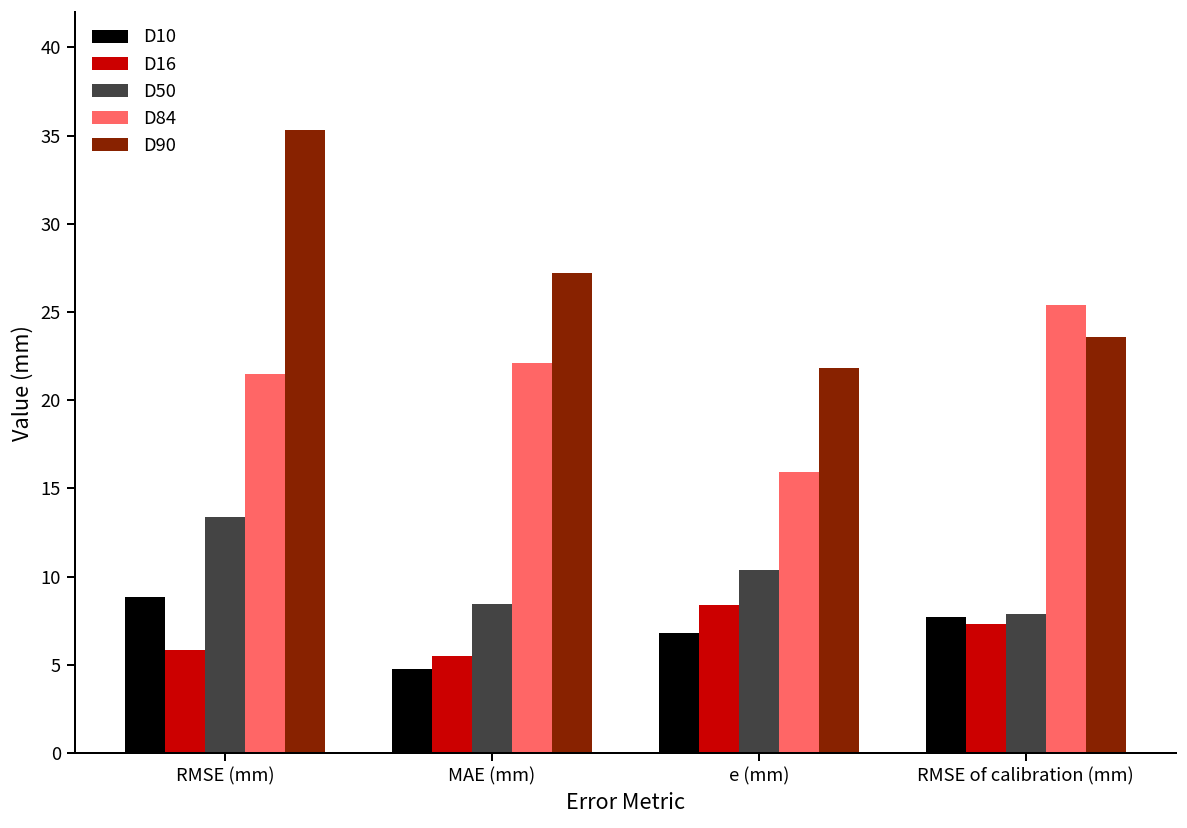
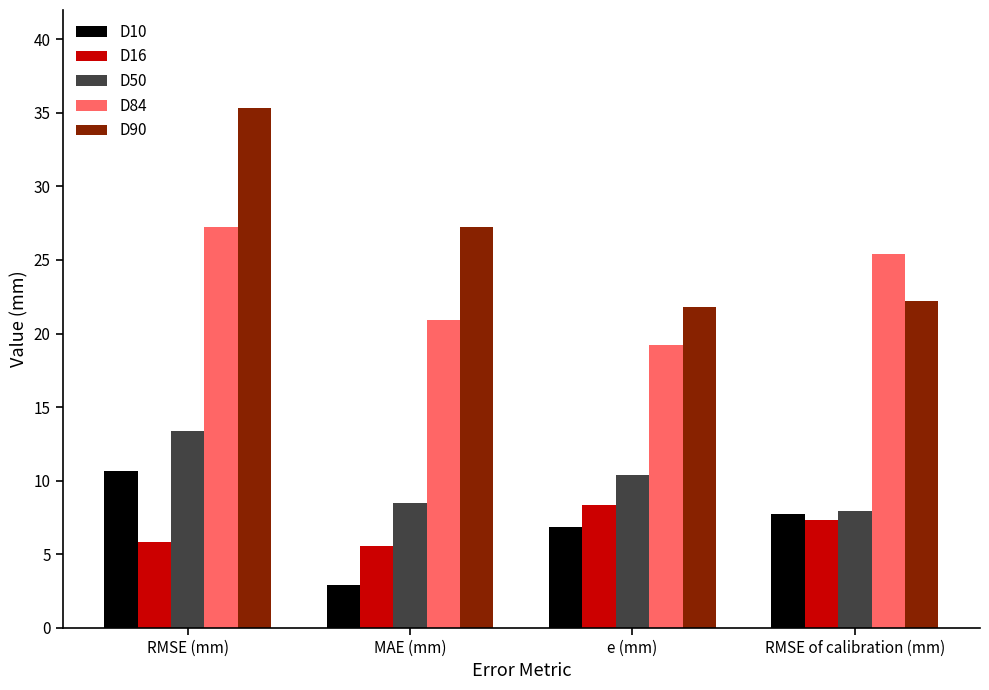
  {
    "D10": {
-     "RMSE (mm)": 8.9,
-     "MAE (mm)": 4.8,
+     "RMSE (mm)": 10.6,
+     "MAE (mm)": 2.9,
      "e (mm)": 6.8,
      "RMSE of calibration (mm)": 7.7
    },
    "D16": {
      "RMSE (mm)": 5.8,
      "MAE (mm)": 5.5,
      "e (mm)": 8.4,
      "RMSE of calibration (mm)": 7.3
    },
    "D50": {
      "RMSE (mm)": 13.4,
      "MAE (mm)": 8.5,
      "e (mm)": 10.4,
      "RMSE of calibration (mm)": 7.9
    },
    "D84": {
-     "RMSE (mm)": 21.5,
-     "MAE (mm)": 22.1,
-     "e (mm)": 15.9,
+     "RMSE (mm)": 27.2,
+     "MAE (mm)": 20.9,
+     "e (mm)": 19.2,
      "RMSE of calibration (mm)": 25.4
    },
    "D90": {
      "RMSE (mm)": 35.3,
      "MAE (mm)": 27.2,
      "e (mm)": 21.8,
-     "RMSE of calibration (mm)": 23.6
+     "RMSE of calibration (mm)": 22.2
    }
  }
